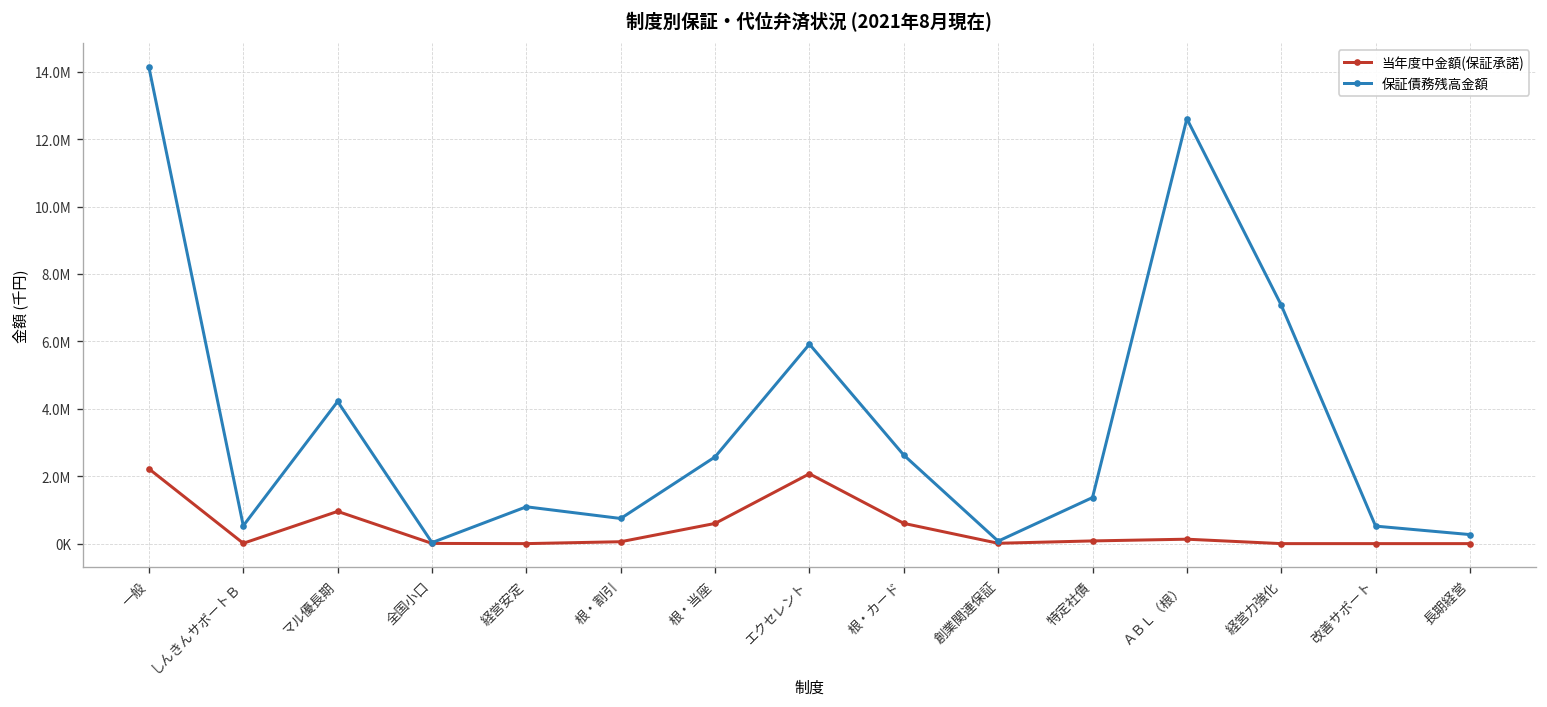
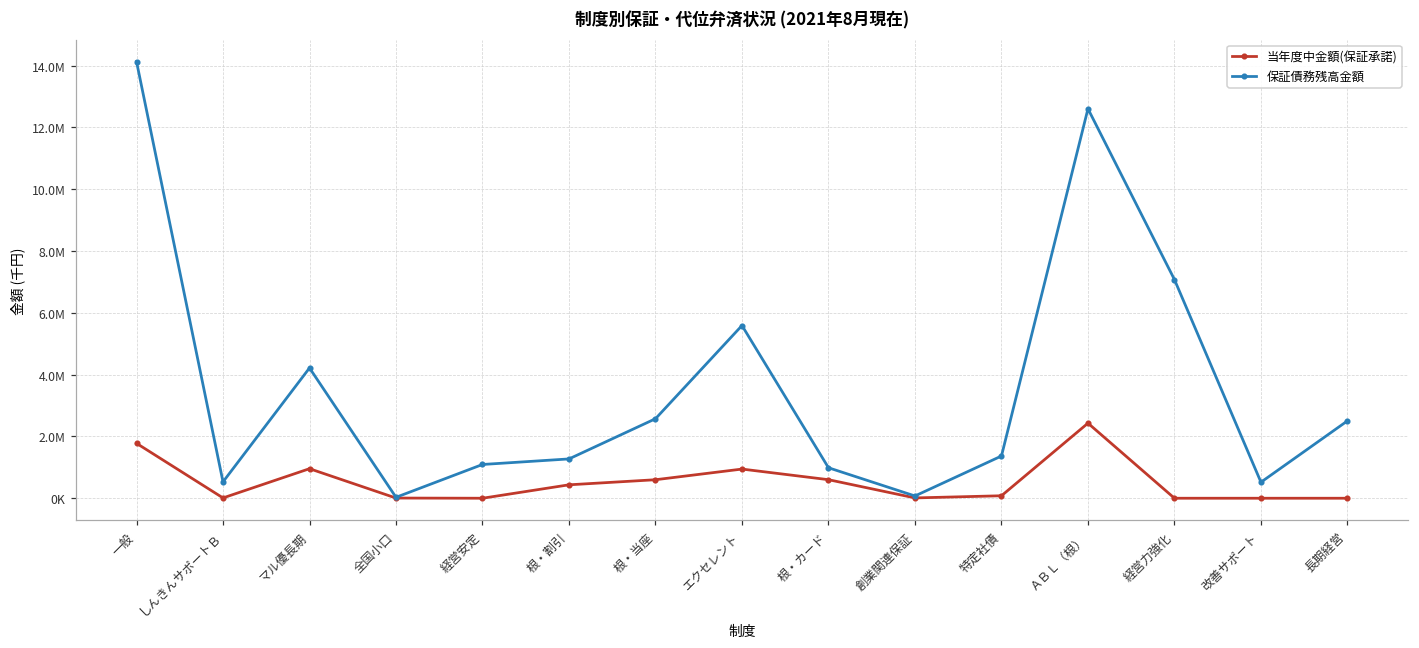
  {
    "当年度中金額(保証承諾)": {
-     "一般": 2200000,
+     "一般": 1800000,
      "しんきんサポートＢ": 0,
      "マル優長期": 1000000,
      "経営安定": 0,
-     "根・割引": 100000,
+     "根・割引": 400000,
      "根・当座": 600000,
-     "エクセレント": 2100000,
+     "エクセレント": 900000,
      "根・カード": 600000,
      "特定社債": 100000,
-     "ＡＢＬ（根）": 100000,
+     "ＡＢＬ（根）": 2400000,
      "経営力強化": 0,
      "改善サポート": 0,
      "長期経営": 0
    },
    "保証債務残高金額": {
      "一般": 14100000,
      "しんきんサポートＢ": 500000,
      "マル優長期": 4200000,
      "経営安定": 1100000,
-     "根・割引": 700000,
+     "根・割引": 1300000,
      "根・当座": 2600000,
-     "エクセレント": 5900000,
-     "根・カード": 2600000,
+     "エクセレント": 5600000,
+     "根・カード": 1000000,
      "特定社債": 1400000,
      "ＡＢＬ（根）": 12600000,
      "経営力強化": 7100000,
      "改善サポート": 500000,
-     "長期経営": 300000
+     "長期経営": 2500000
    }
  }
